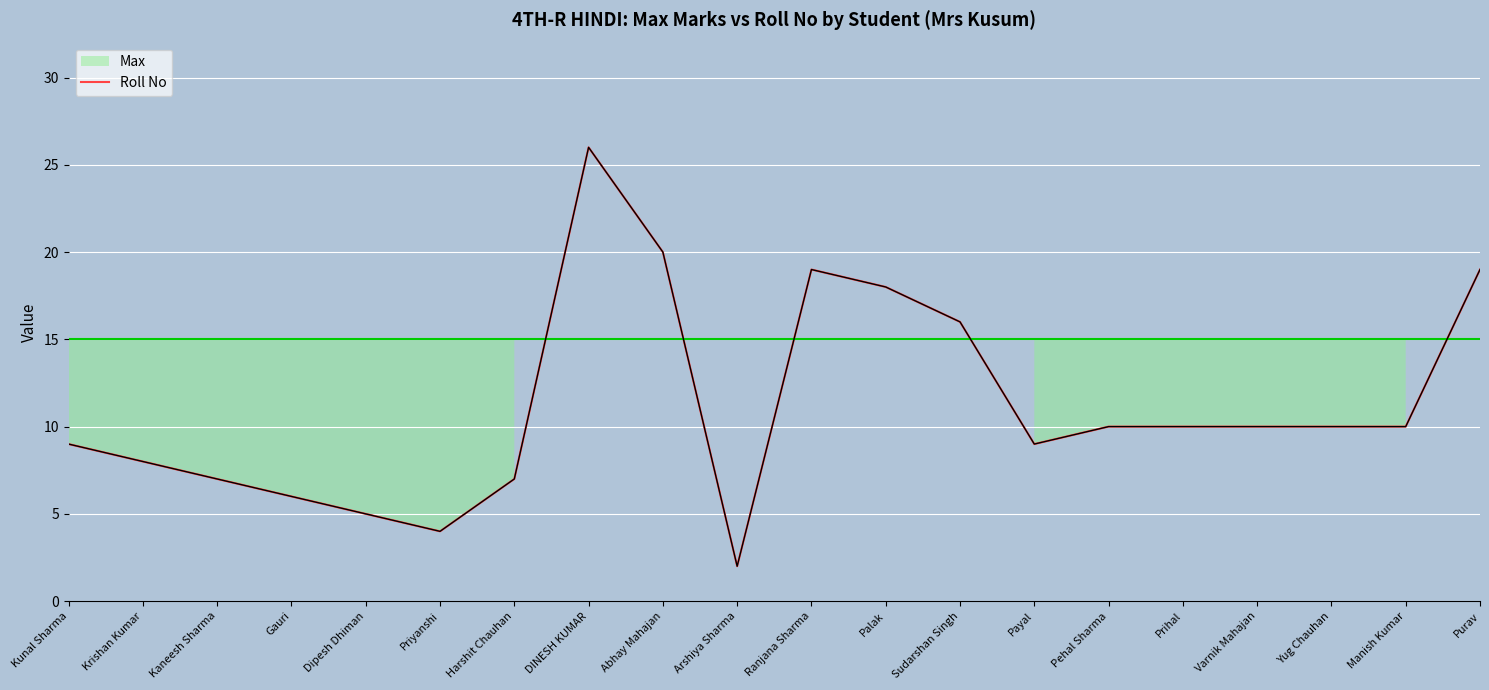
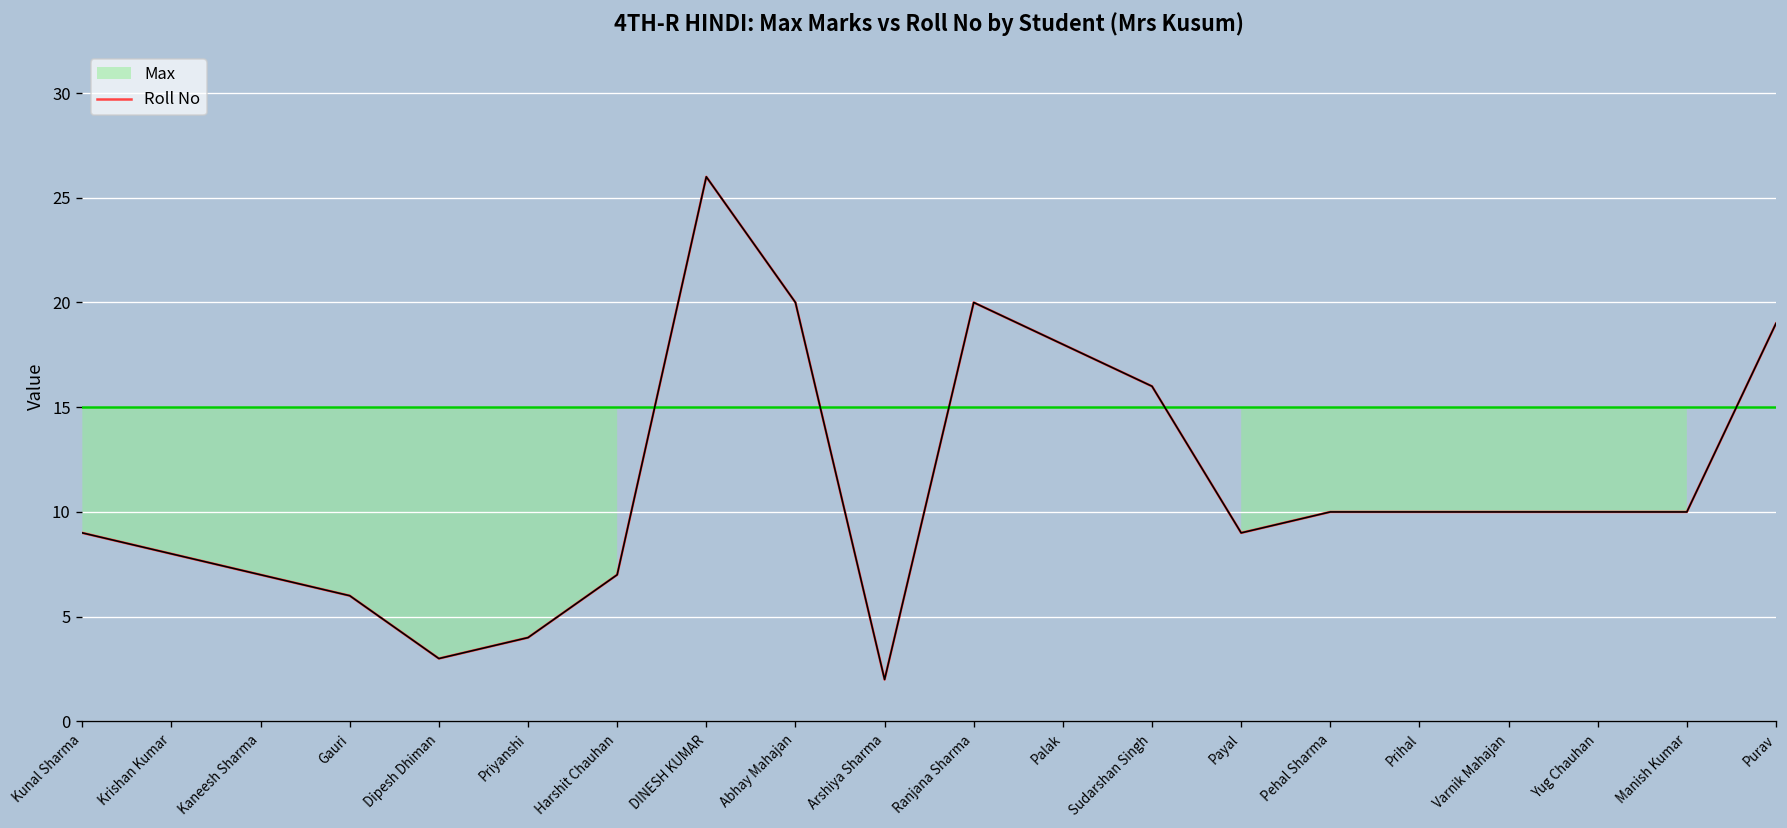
  {
    "Roll No": {
      "Kunal Sharma": 9,
      "Krishan Kumar": 8,
      "Kaneesh Sharma": 7,
      "Gauri": 6,
-     "Dipesh Dhiman": 5,
+     "Dipesh Dhiman": 3,
      "Priyanshi": 4,
      "Harshit Chauhan": 7,
      "DINESH KUMAR": 26,
      "Abhay Mahajan": 20,
      "Arshiya Sharma": 2,
-     "Ranjana Sharma": 19,
+     "Ranjana Sharma": 20,
      "Palak": 18,
      "Sudarshan Singh": 16,
      "Payal": 9,
      "Pehal Sharma": 10,
      "Prihal": 10,
      "Varnik Mahajan": 10,
      "Yug Chauhan": 10,
      "Manish Kumar": 10,
      "Purav": 19
    }
  }
